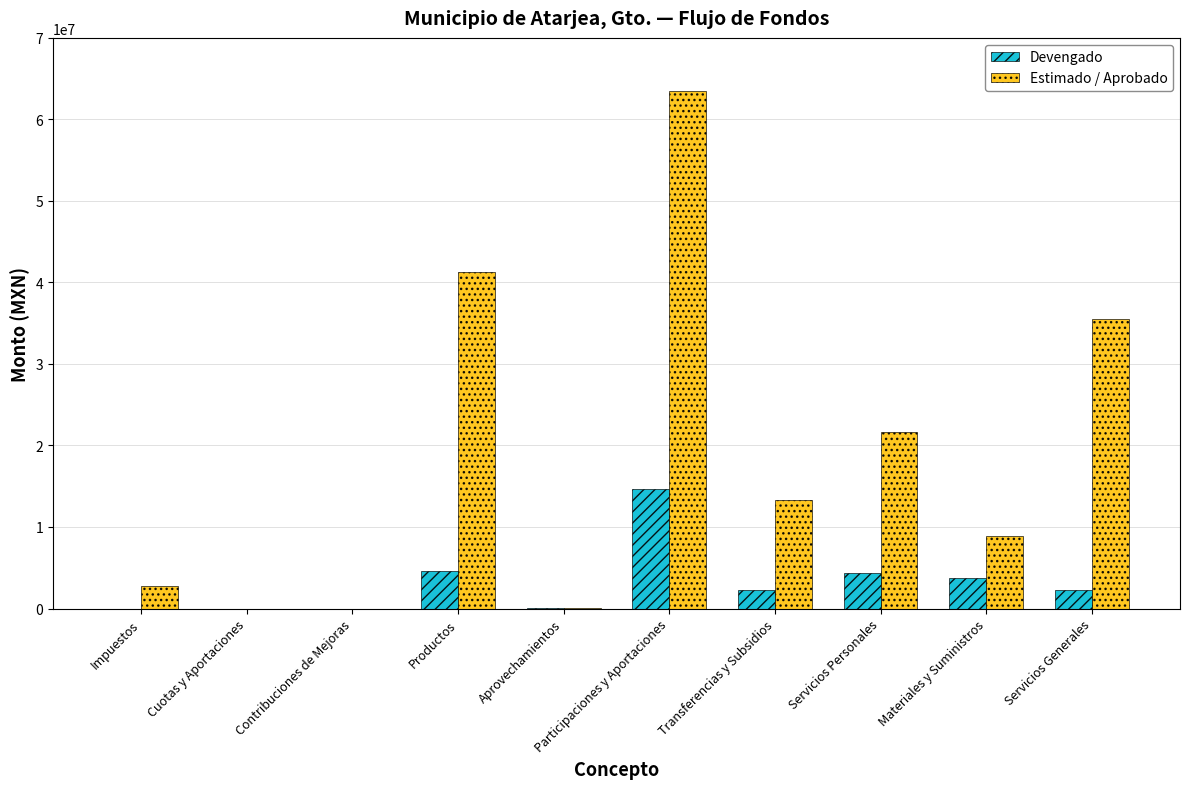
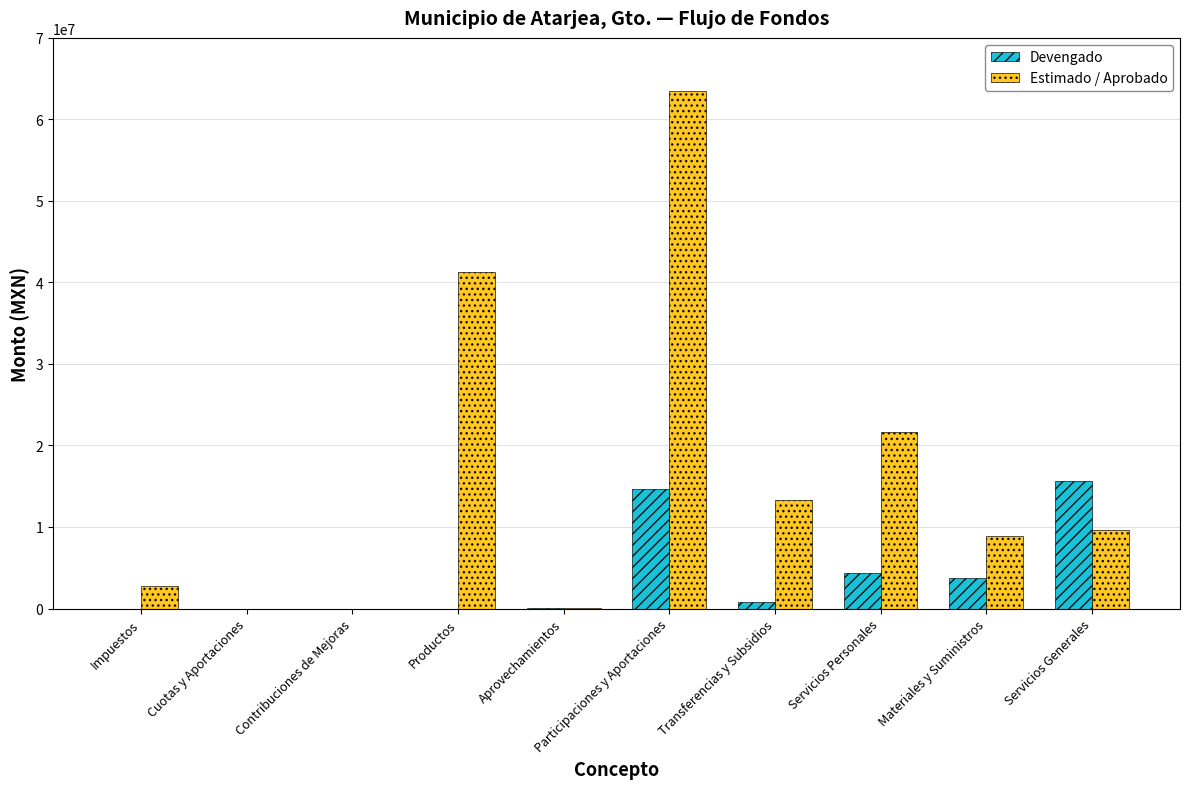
  {
    "Devengado": {
      "Impuestos": 0,
      "Cuotas y Aportaciones": 0,
      "Contribuciones de Mejoras": 0,
-     "Productos": 5000000,
+     "Productos": 0,
      "Participaciones y Aportaciones": 15000000,
-     "Transferencias y Subsidios": 2000000,
+     "Transferencias y Subsidios": 1000000,
      "Servicios Personales": 4000000,
      "Materiales y Suministros": 4000000,
-     "Servicios Generales": 2000000
+     "Servicios Generales": 16000000
    },
    "Estimado / Aprobado": {
      "Impuestos": 3000000,
      "Cuotas y Aportaciones": 0,
      "Contribuciones de Mejoras": 0,
      "Productos": 41000000,
      "Participaciones y Aportaciones": 64000000,
      "Transferencias y Subsidios": 13000000,
      "Servicios Personales": 22000000,
      "Materiales y Suministros": 9000000,
-     "Servicios Generales": 35000000
+     "Servicios Generales": 10000000
    }
  }
